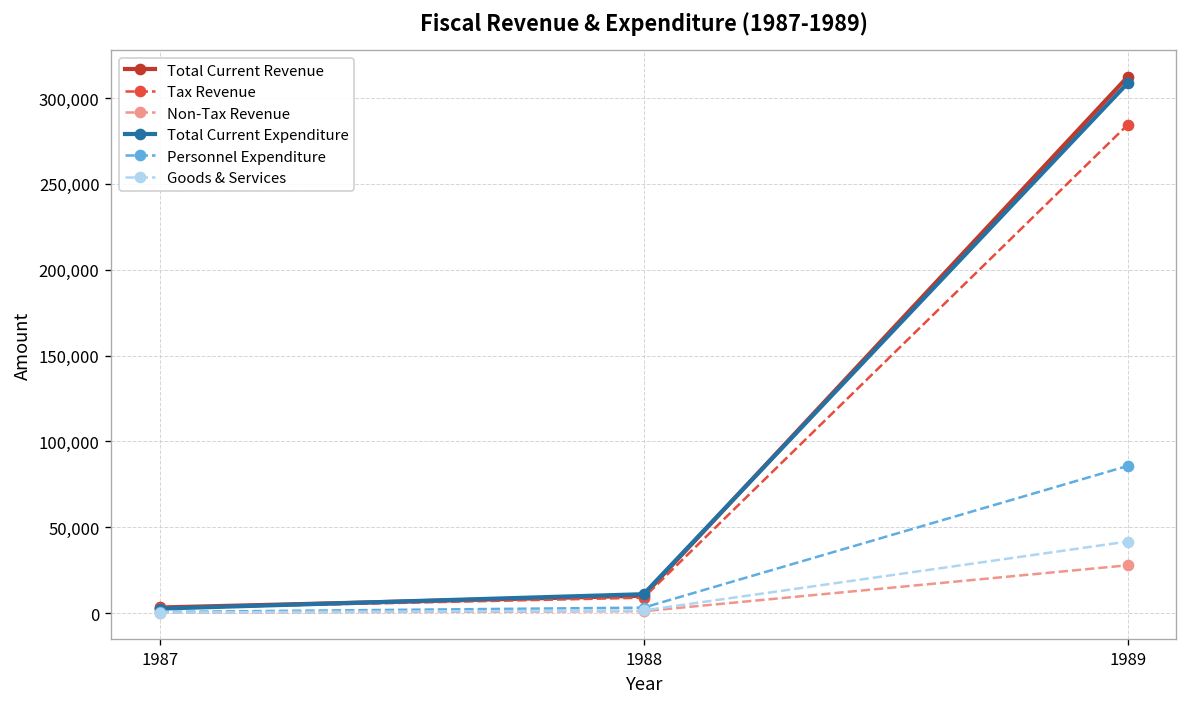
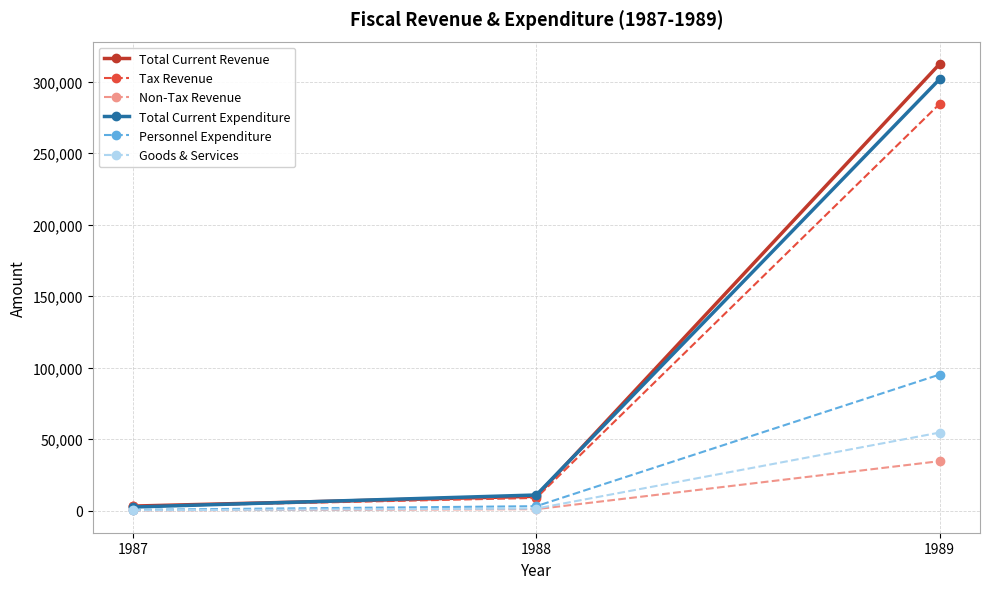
  {
    "Non-Tax Revenue": {
-     "1989": "28,000"
+     "1989": "35,000"
    },
    "Total Current Expenditure": {
-     "1989": "309,000"
+     "1989": "302,000"
    },
    "Personnel Expenditure": {
-     "1989": "86,000"
+     "1989": "95,000"
    },
    "Goods & Services": {
-     "1989": "42,000"
+     "1989": "55,000"
    }
  }
